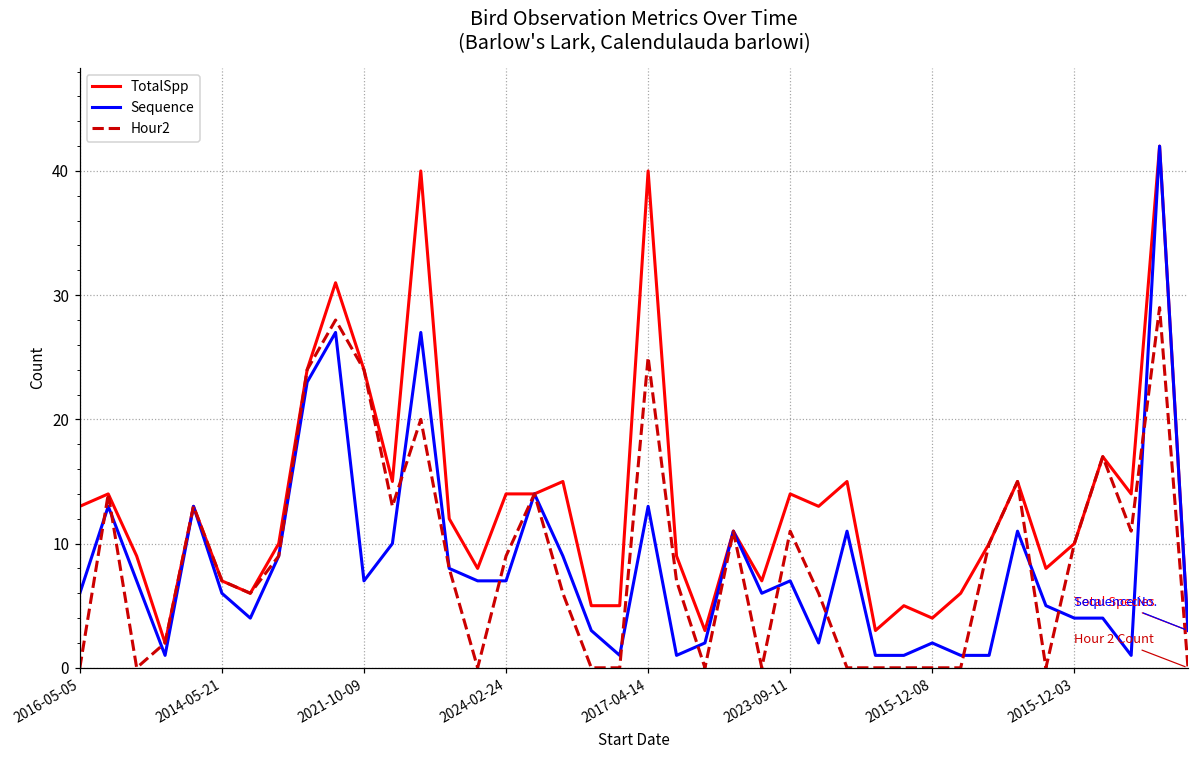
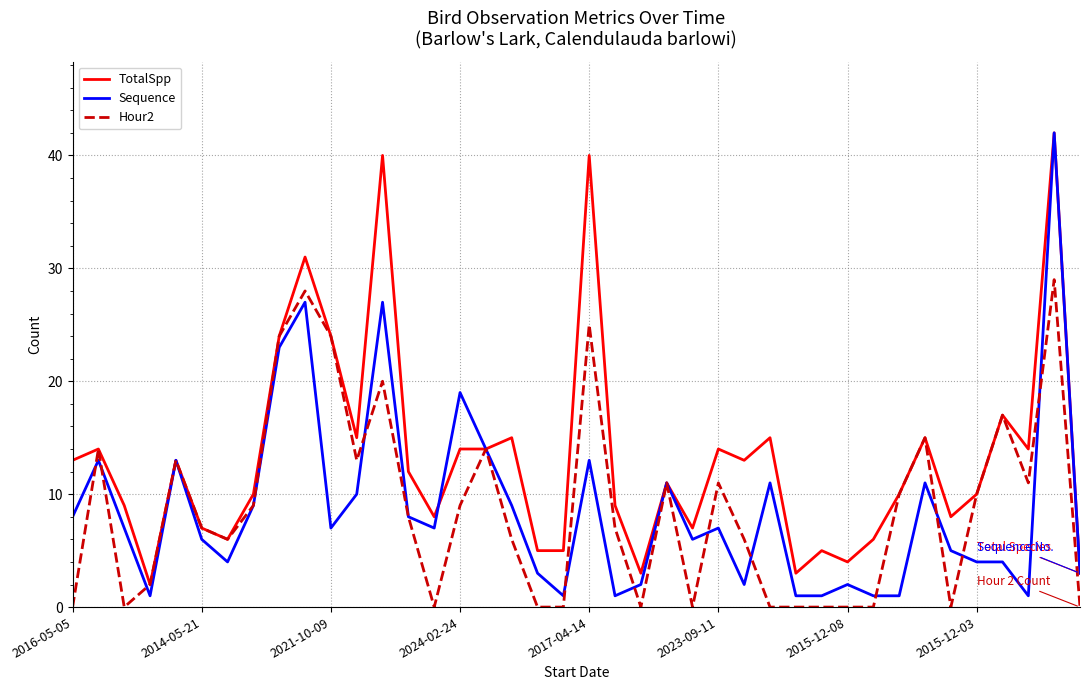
  {
    "Sequence": {
-     "2016-05-05": 6,
+     "2016-05-05": 8,
      "2014-05-21": 6,
      "2021-10-09": 7,
-     "2024-02-24": 7,
+     "2024-02-24": 19,
      "2017-04-14": 13,
      "2023-09-11": 7
    }
  }
